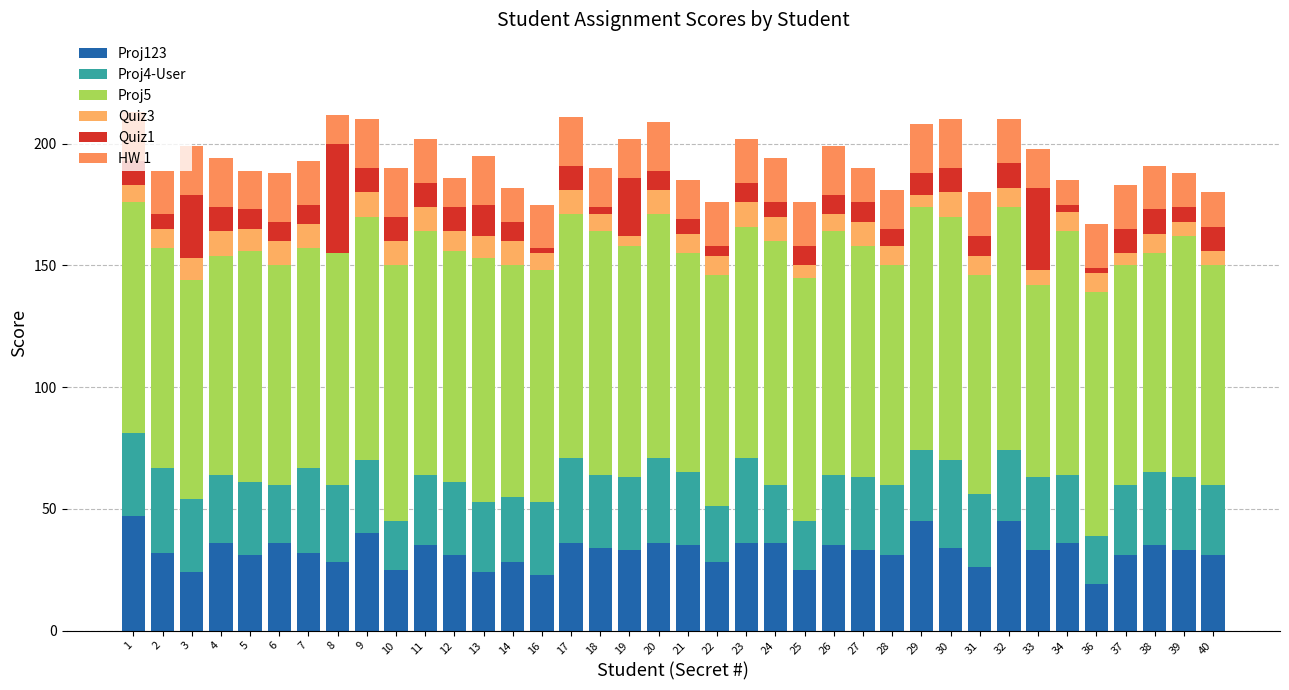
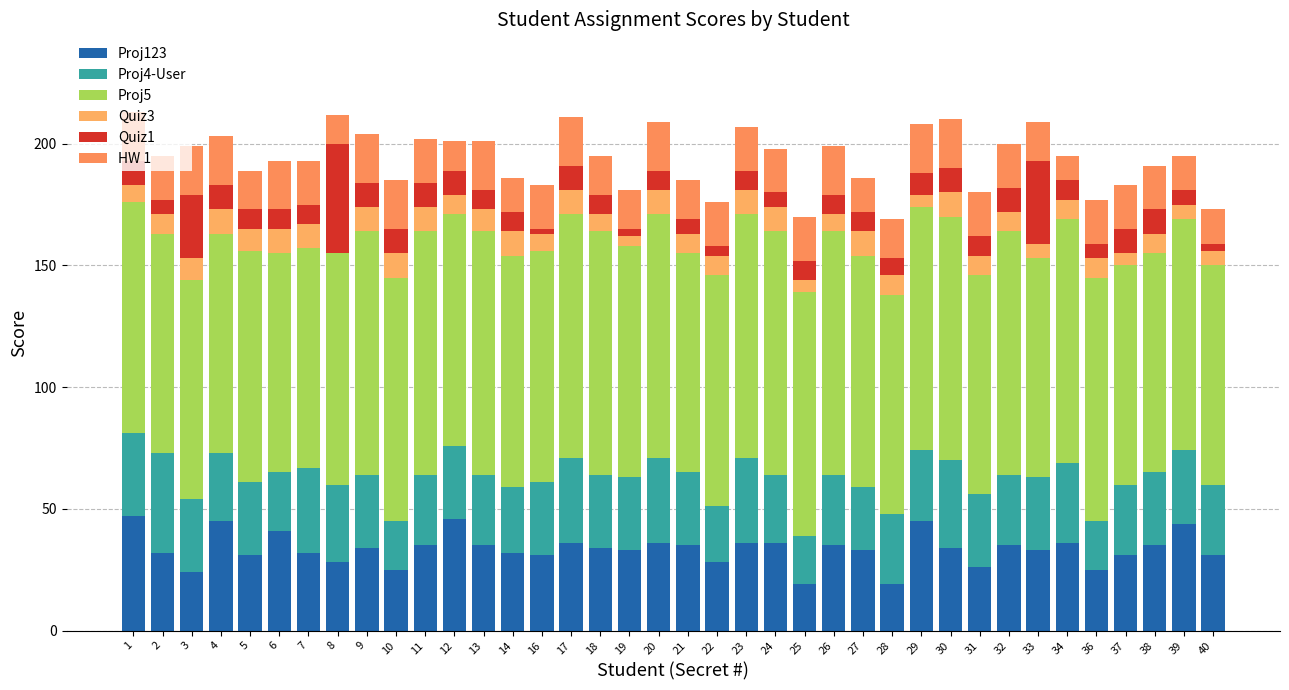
  {
    "Proj123": {
      "1": 47,
      "2": 32,
      "3": 24,
-     "4": 36,
+     "4": 45,
      "5": 31,
-     "6": 36,
+     "6": 41,
      "7": 32,
      "8": 28,
-     "9": 40,
+     "9": 34,
      "10": 25,
      "11": 35,
-     "12": 31,
-     "13": 24,
-     "14": 28,
-     "16": 23,
+     "12": 46,
+     "13": 35,
+     "14": 32,
+     "16": 31,
      "17": 36,
      "18": 34,
      "19": 33,
      "20": 36,
      "21": 35,
      "22": 28,
      "23": 36,
      "24": 36,
-     "25": 25,
+     "25": 19,
      "26": 35,
      "27": 33,
-     "28": 31,
+     "28": 19,
      "29": 45,
      "30": 34,
      "31": 26,
-     "32": 45,
+     "32": 35,
      "33": 33,
      "34": 36,
-     "36": 19,
+     "36": 25,
      "37": 31,
      "38": 35,
-     "39": 33,
+     "39": 44,
      "40": 31
    },
    "Proj4-User": {
      "1": 34,
-     "2": 35,
+     "2": 41,
      "3": 30,
      "4": 28,
      "5": 30,
      "6": 24,
      "7": 35,
      "8": 32,
      "9": 30,
      "10": 20,
      "11": 29,
      "12": 30,
      "13": 29,
      "14": 27,
      "16": 30,
      "17": 35,
      "18": 30,
      "19": 30,
      "20": 35,
      "21": 30,
      "22": 23,
      "23": 35,
-     "24": 24,
+     "24": 28,
      "25": 20,
      "26": 29,
-     "27": 30,
+     "27": 26,
      "28": 29,
      "29": 29,
      "30": 36,
      "31": 30,
      "32": 29,
      "33": 30,
-     "34": 28,
+     "34": 33,
      "36": 20,
      "37": 29,
      "38": 30,
      "39": 30,
      "40": 29
    },
    "Proj5": {
      "1": 95,
      "2": 90,
      "3": 90,
      "4": 90,
      "5": 95,
      "6": 90,
      "7": 90,
      "8": 95,
      "9": 100,
-     "10": 105,
+     "10": 100,
      "11": 100,
      "12": 95,
      "13": 100,
      "14": 95,
      "16": 95,
      "17": 100,
      "18": 100,
      "19": 95,
      "20": 100,
      "21": 90,
      "22": 95,
-     "23": 95,
+     "23": 100,
      "24": 100,
      "25": 100,
      "26": 100,
      "27": 95,
      "28": 90,
      "29": 100,
      "30": 100,
      "31": 90,
      "32": 100,
-     "33": 79,
+     "33": 90,
      "34": 100,
      "36": 100,
      "37": 90,
      "38": 90,
-     "39": 99,
+     "39": 95,
      "40": 90
    },
    "Quiz1": {
      "2": 6,
      "3": 26,
      "4": 10,
      "5": 8,
      "6": 8,
      "7": 8,
      "8": 45,
      "9": 10,
      "10": 10,
      "11": 10,
      "12": 10,
-     "13": 13,
+     "13": 8,
      "14": 8,
      "16": 2,
      "17": 10,
-     "18": 3,
-     "19": 24,
+     "18": 8,
+     "19": 3,
      "20": 8,
      "21": 6,
      "22": 4,
      "23": 8,
      "24": 6,
      "25": 8,
      "26": 8,
      "27": 8,
      "28": 7,
      "29": 9,
      "30": 10,
      "31": 8,
      "32": 10,
      "33": 34,
-     "34": 3,
-     "36": 2,
+     "34": 8,
+     "36": 6,
      "37": 10,
      "38": 10,
      "39": 6,
-     "40": 10
+     "40": 3
    }
  }
